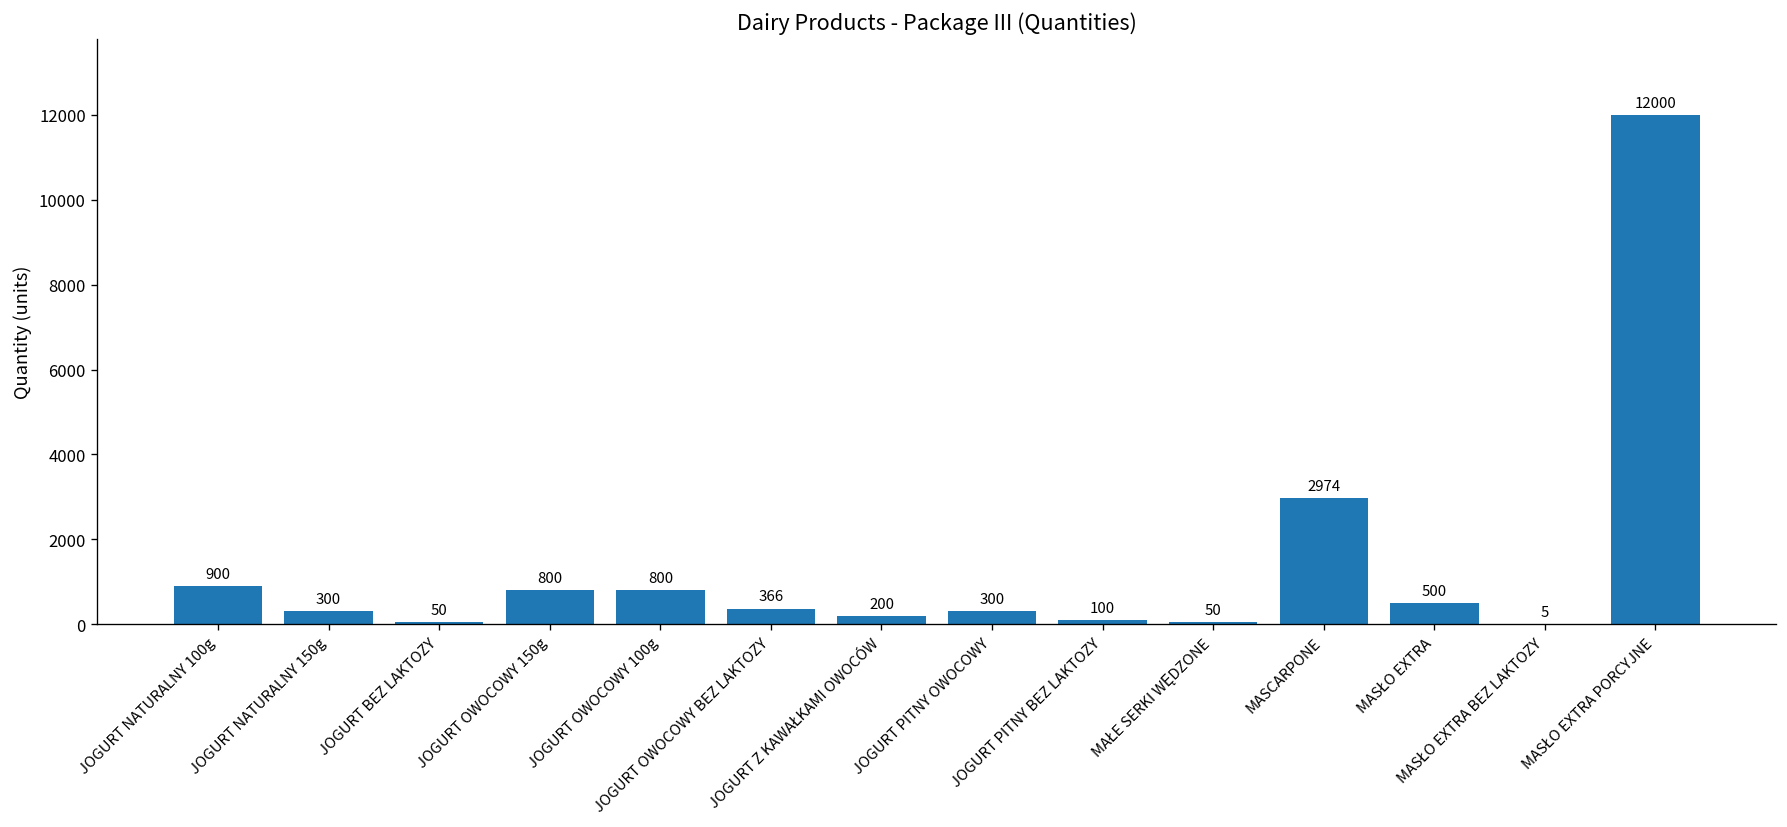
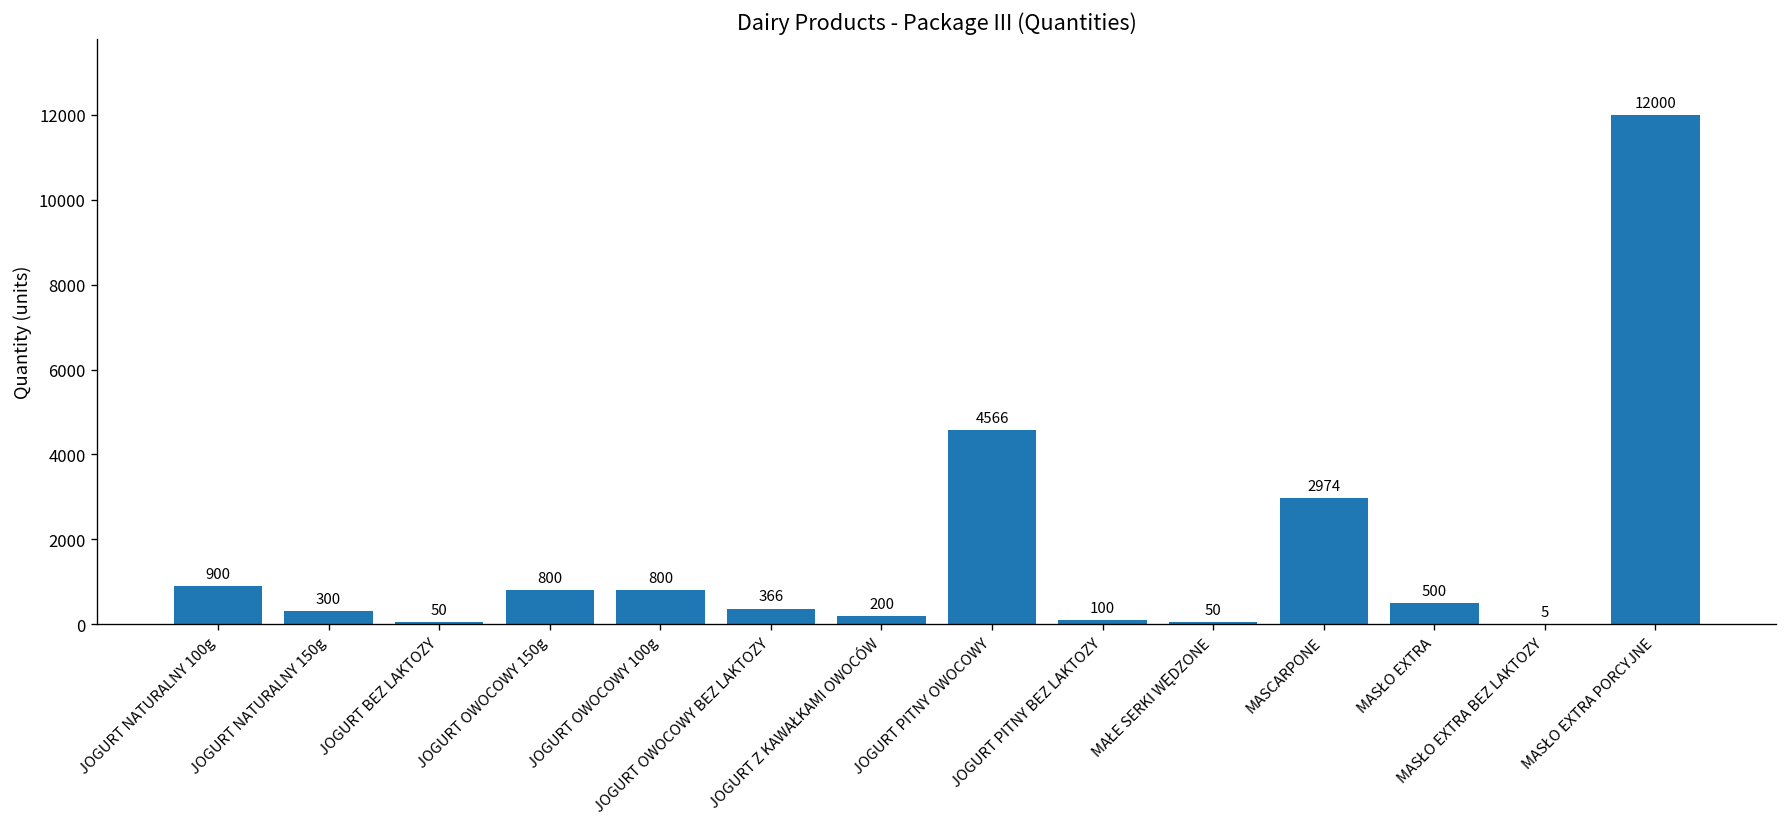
  {
    "JOGURT NATURALNY 100g": 900,
    "JOGURT NATURALNY 150g": 300,
    "JOGURT BEZ LAKTOZY": 50,
    "JOGURT OWOCOWY 150g": 800,
    "JOGURT OWOCOWY 100g": 800,
    "JOGURT OWOCOWY BEZ LAKTOZY": 366,
    "JOGURT Z KAWAŁKAMI OWOCÓW": 200,
-   "JOGURT PITNY OWOCOWY": 300,
+   "JOGURT PITNY OWOCOWY": 4566,
    "JOGURT PITNY BEZ LAKTOZY": 100,
    "MAŁE SERKI WĘDZONE": 50,
    "MASCARPONE": 2974,
    "MASŁO EXTRA": 500,
    "MASŁO EXTRA BEZ LAKTOZY": 5,
    "MASŁO EXTRA PORCYJNE": 12000
  }
